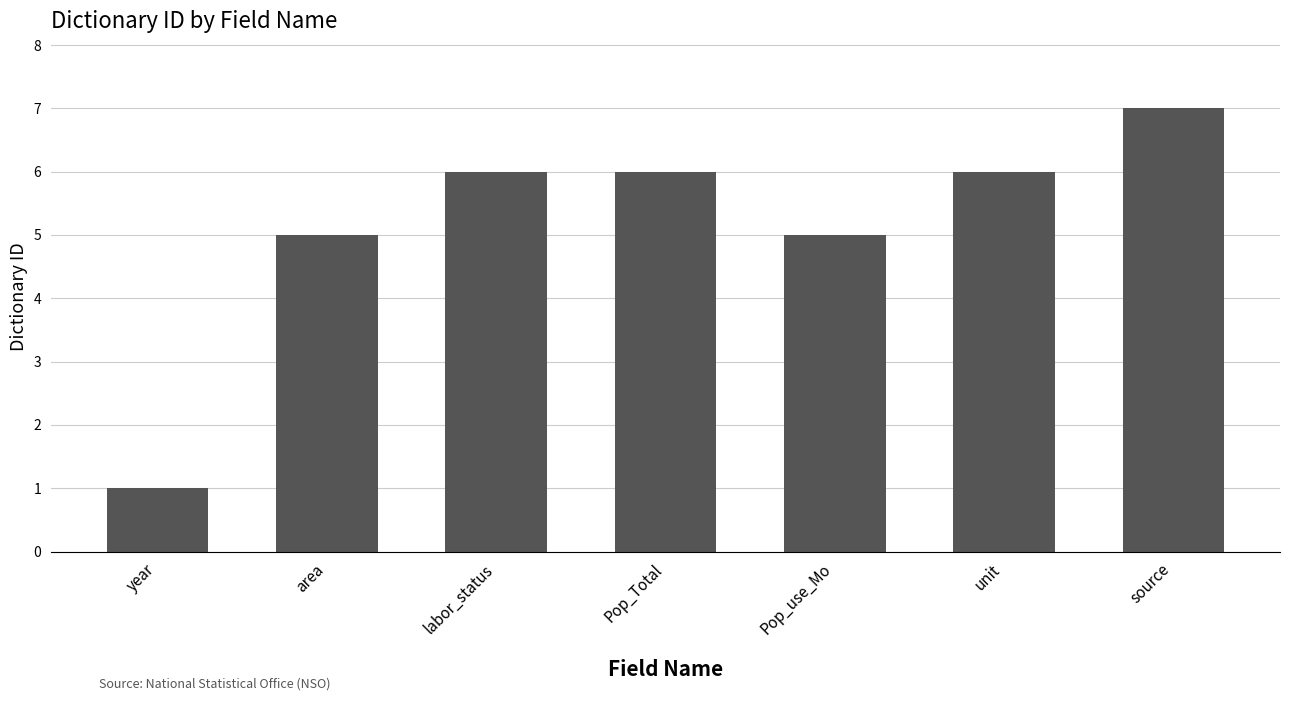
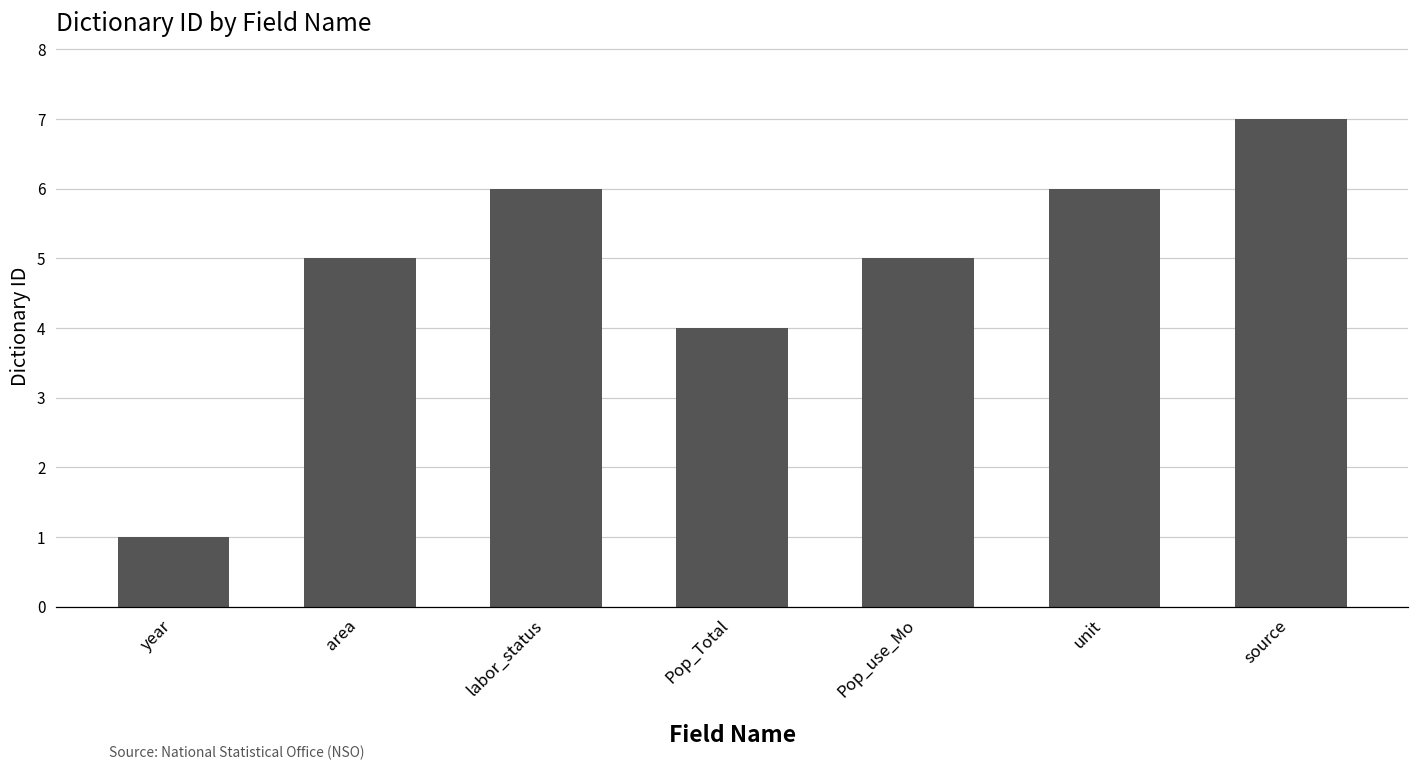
  {
    "year": 1,
    "area": 5,
    "labor_status": 6,
-   "Pop_Total": 6,
+   "Pop_Total": 4,
    "Pop_use_Mo": 5,
    "unit": 6,
    "source": 7
  }
